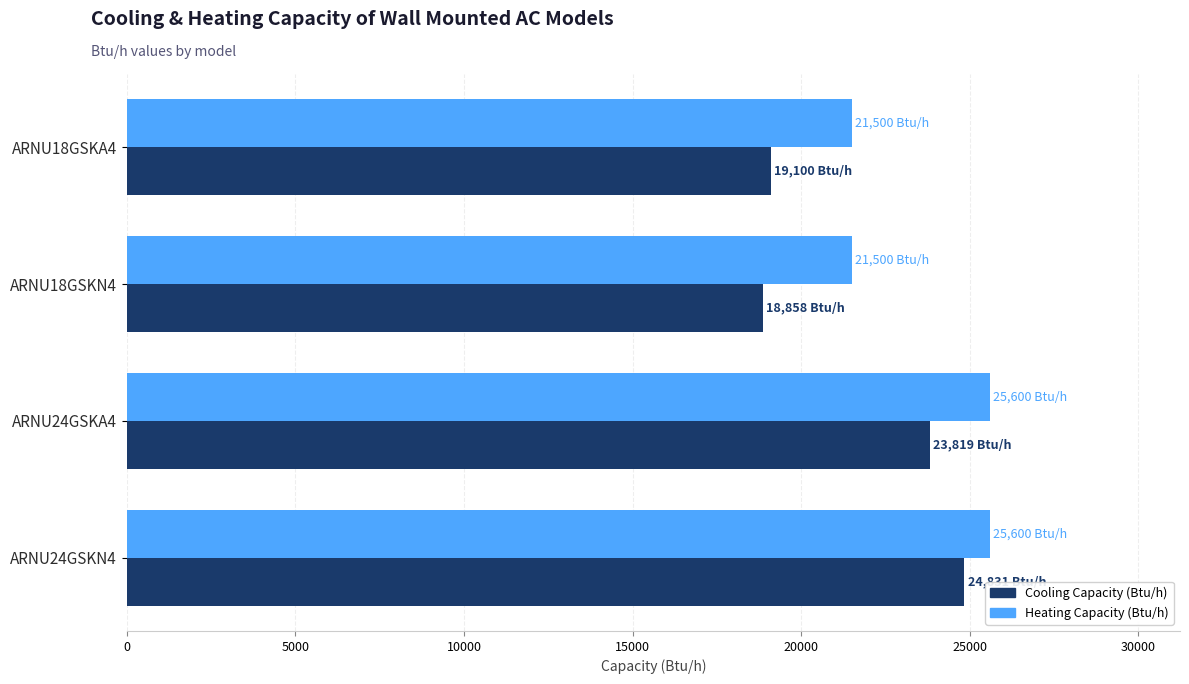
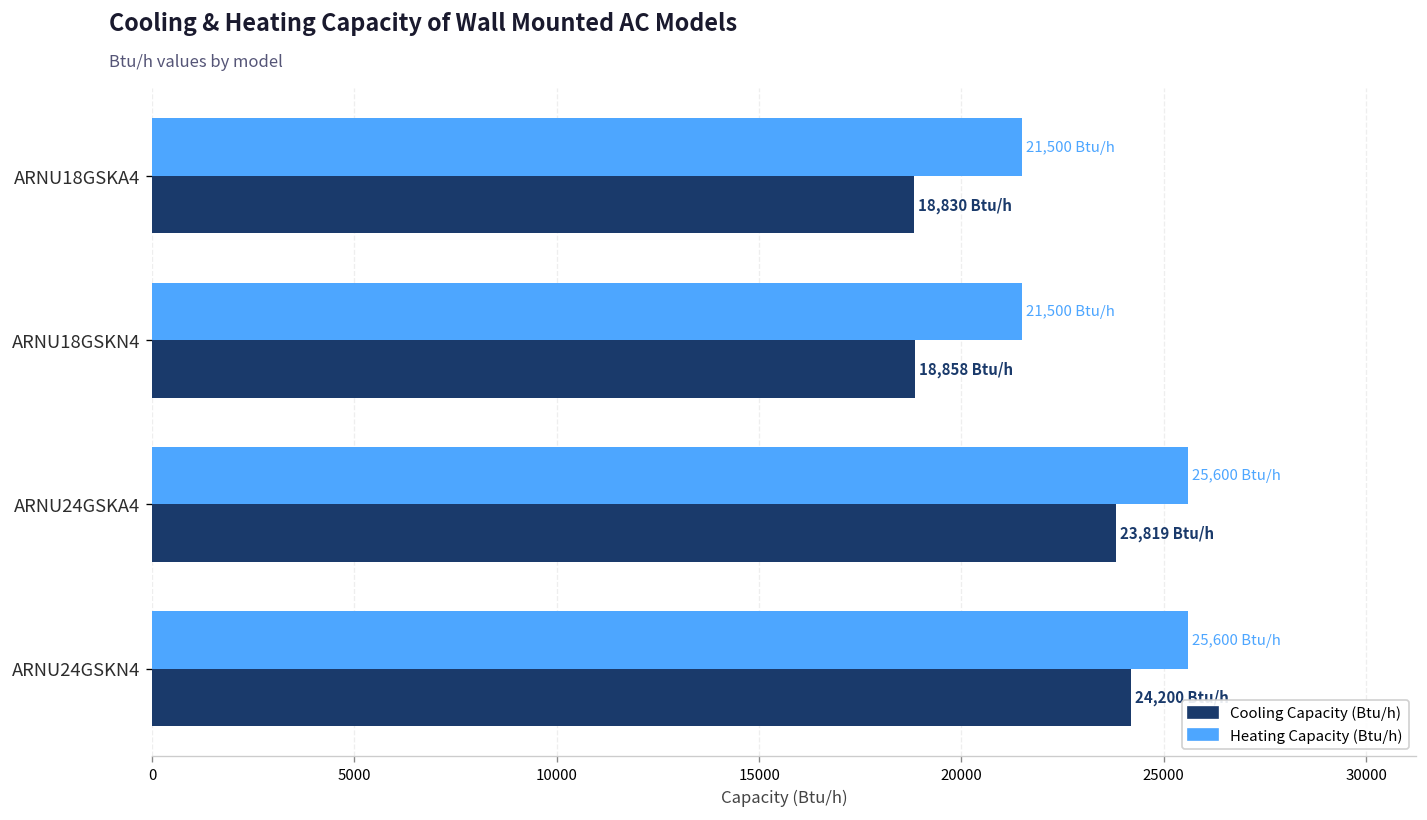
  {
    "Cooling Capacity (Btu/h)": {
-     "ARNU18GSKA4": "19,100",
+     "ARNU18GSKA4": "18,830",
      "ARNU18GSKN4": "18,858",
      "ARNU24GSKA4": "23,819",
-     "ARNU24GSKN4": "24800"
+     "ARNU24GSKN4": "24200"
    },
    "Heating Capacity (Btu/h)": {
      "ARNU18GSKA4": "21,500",
      "ARNU18GSKN4": "21,500",
      "ARNU24GSKA4": "25,600",
      "ARNU24GSKN4": "25,600"
    }
  }
